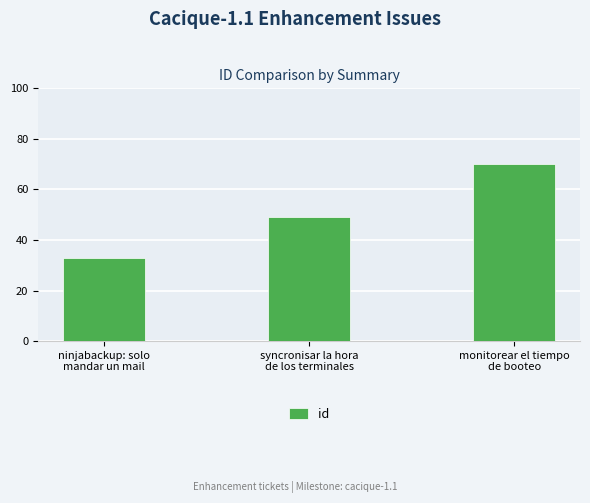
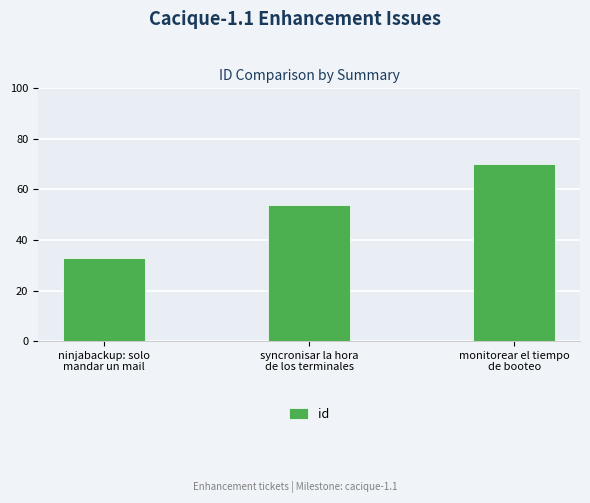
  {
    "ninjabackup: solo mandar un mail": 33,
-   "syncronisar la hora de los terminales": 49,
+   "syncronisar la hora de los terminales": 54,
    "monitorear el tiempo de booteo": 70
  }
